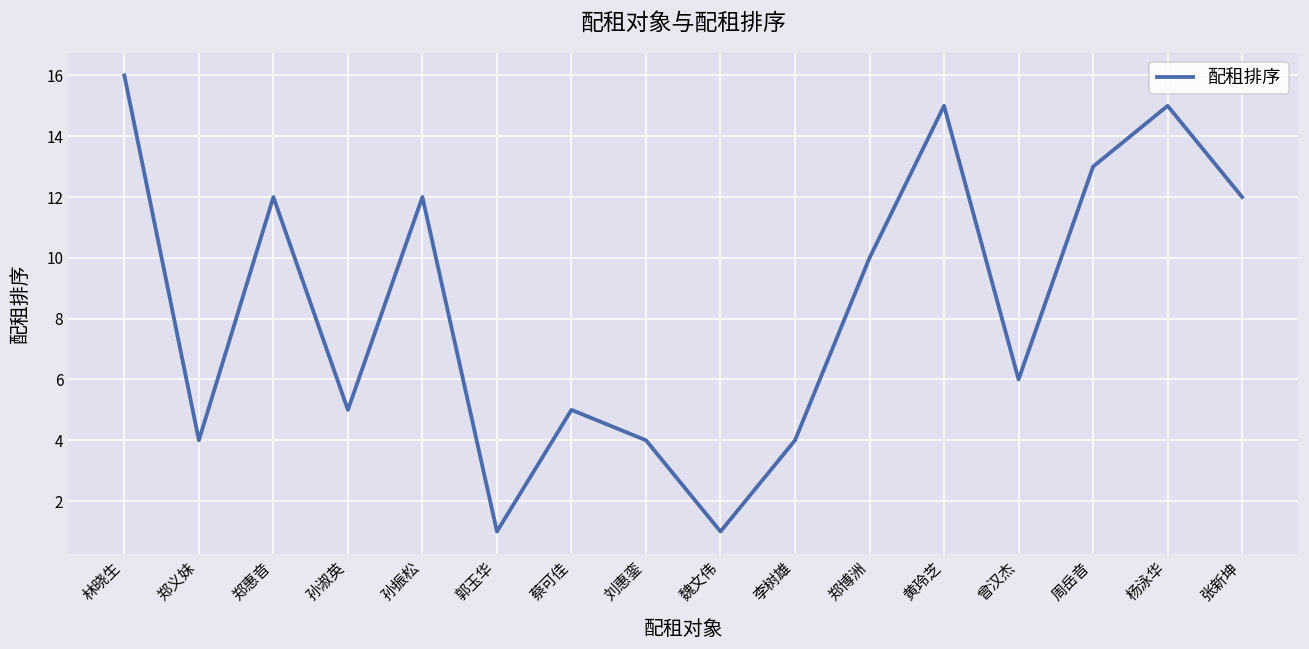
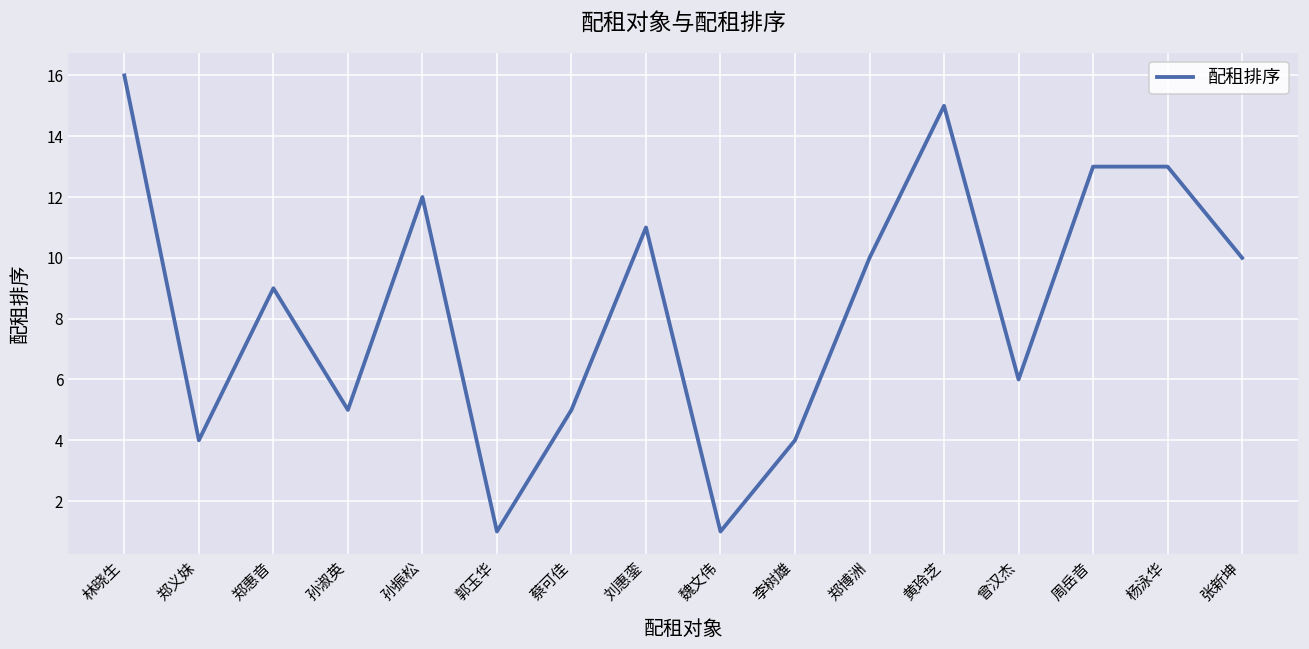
  {
    "林晓生": 16,
    "郑义妹": 4,
-   "郑惠音": 12,
+   "郑惠音": 9,
    "孙淑英": 5,
    "孙振松": 12,
    "郭玉华": 1,
    "蔡可佳": 5,
-   "刘惠銮": 4,
+   "刘惠銮": 11,
    "魏文伟": 1,
    "李树雄": 4,
    "郑博洲": 10,
    "黄玲芝": 15,
    "曾汉杰": 6,
    "周岳音": 13,
-   "杨泳华": 15,
-   "张新坤": 12
+   "杨泳华": 13,
+   "张新坤": 10
  }
